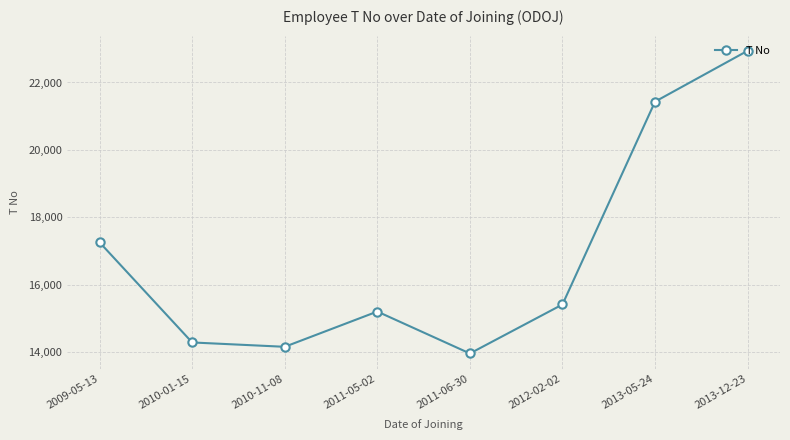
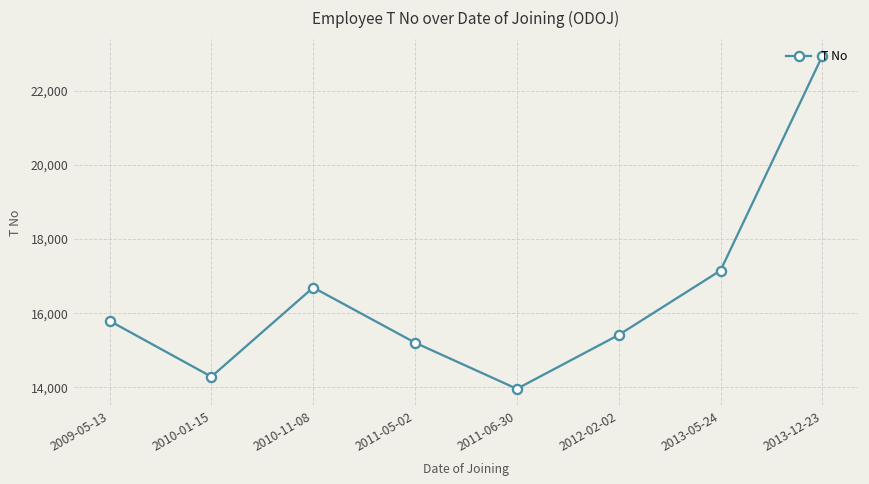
  {
-   "2009-05-13": "17,300",
+   "2009-05-13": "15,800",
    "2010-01-15": "14,300",
-   "2010-11-08": "14,200",
+   "2010-11-08": "16,700",
    "2011-05-02": "15,200",
    "2011-06-30": "14,000",
    "2012-02-02": "15,400",
-   "2013-05-24": "21,400",
+   "2013-05-24": "17,200",
    "2013-12-23": "22,900"
  }
